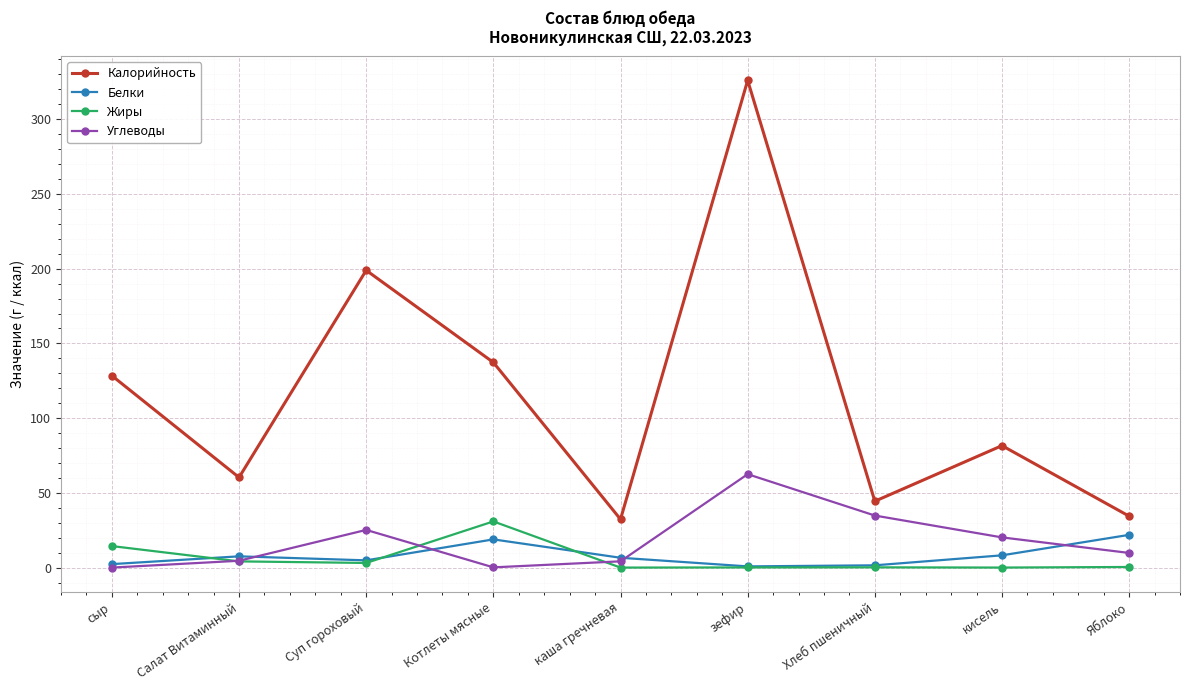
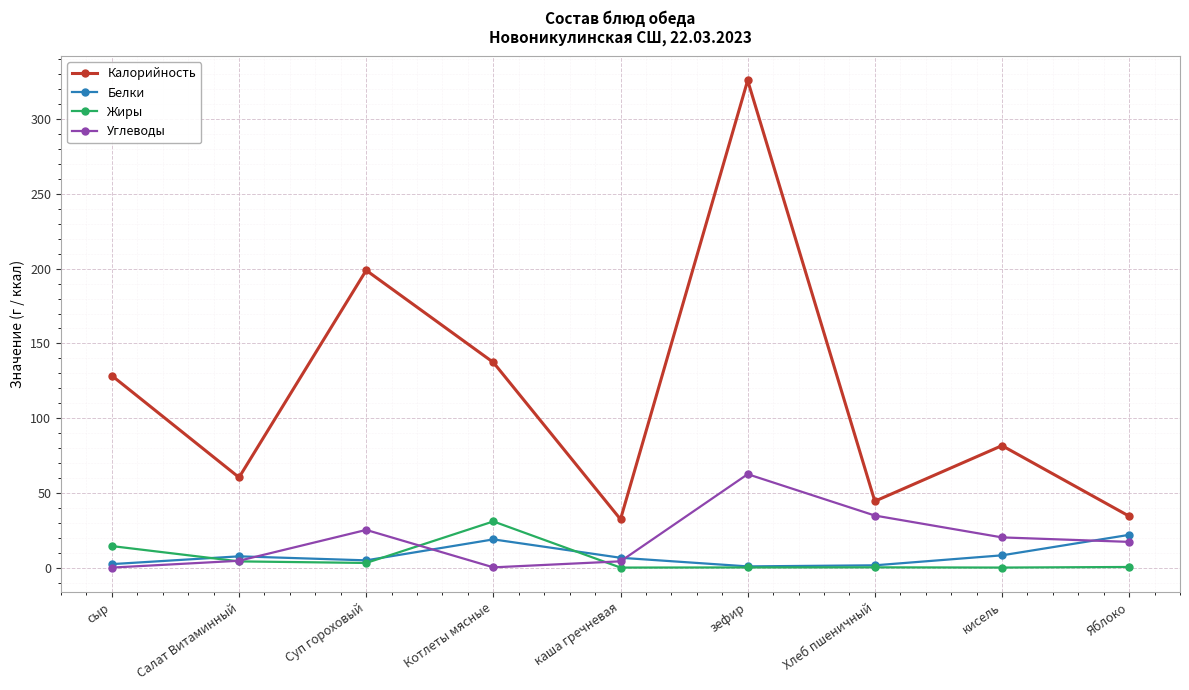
  {
    "Калорийность": {
      "сыр": 128,
      "Салат Витаминный": 60,
      "Суп гороховый": 199,
      "Котлеты мясные": 137,
      "каша гречневая": 32,
      "зефир": 326,
      "Хлеб пшеничный": 44,
      "кисель": 82,
      "Яблоко": 34
    },
    "Белки": {
      "сыр": 2,
      "Салат Витаминный": 8,
      "Суп гороховый": 5,
      "Котлеты мясные": 19,
      "каша гречневая": 7,
      "кисель": 8,
      "Яблоко": 22
    },
    "Жиры": {
      "сыр": 14,
      "Суп гороховый": 3,
      "Котлеты мясные": 31,
      "каша гречневая": 0,
      "кисель": 0,
      "Яблоко": 0
    },
    "Углеводы": {
      "сыр": 0,
      "Суп гороховый": 25,
      "Котлеты мясные": 0,
      "каша гречневая": 4,
      "зефир": 63,
      "Хлеб пшеничный": 35,
      "кисель": 20,
-     "Яблоко": 10
+     "Яблоко": 17
    }
  }
